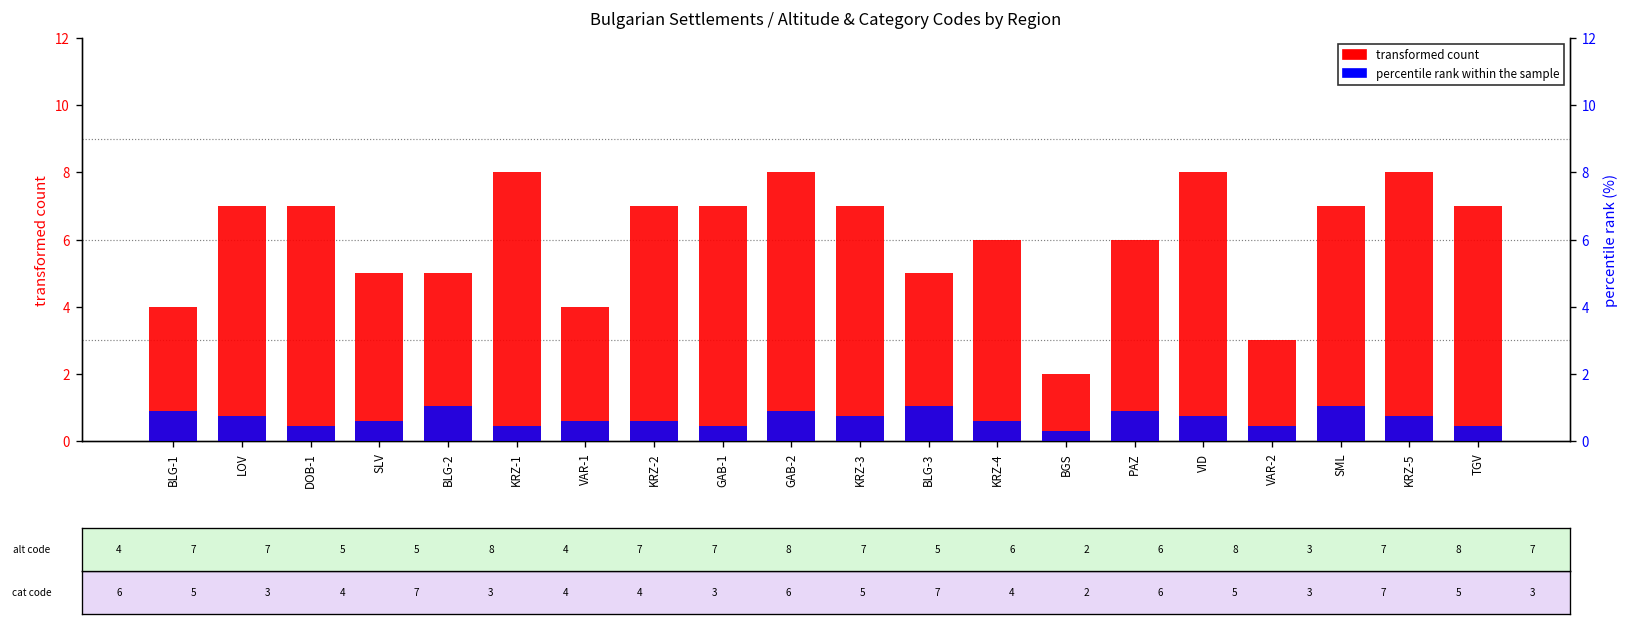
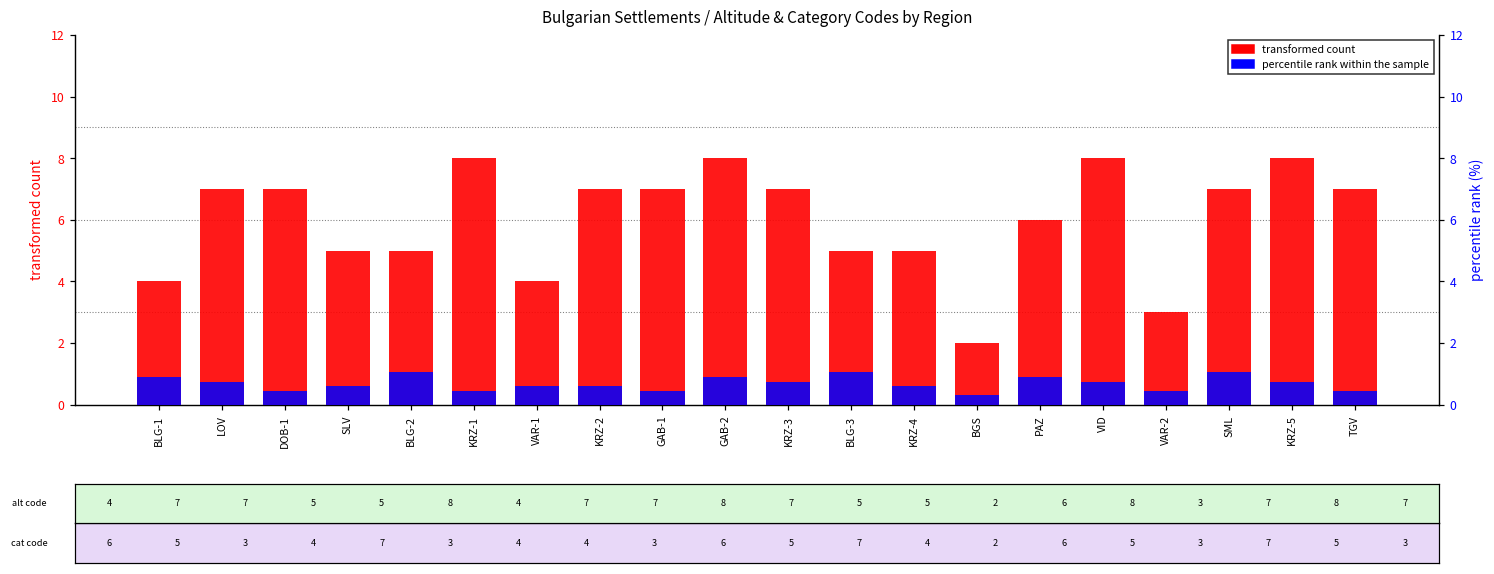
  {
    "transformed count": {
-     "KRZ-4": 6
+     "KRZ-4": 5
    },
    "percentile rank within the sample": {
      "BLG-1": 0.9,
      "LOV": 0.8,
      "DOB-1": 0.4,
      "SLV": 0.6,
      "BLG-2": 1.1,
      "KRZ-1": 0.4,
      "VAR-1": 0.6,
      "KRZ-2": 0.6,
      "GAB-1": 0.4,
      "GAB-2": 0.9,
      "KRZ-3": 0.8,
      "BLG-3": 1.1,
      "KRZ-4": 0.6,
      "BGS": 0.3,
      "PAZ": 0.9,
      "VID": 0.8,
      "VAR-2": 0.4,
      "SML": 1.1,
      "KRZ-5": 0.8,
      "TGV": 0.4
    }
  }
